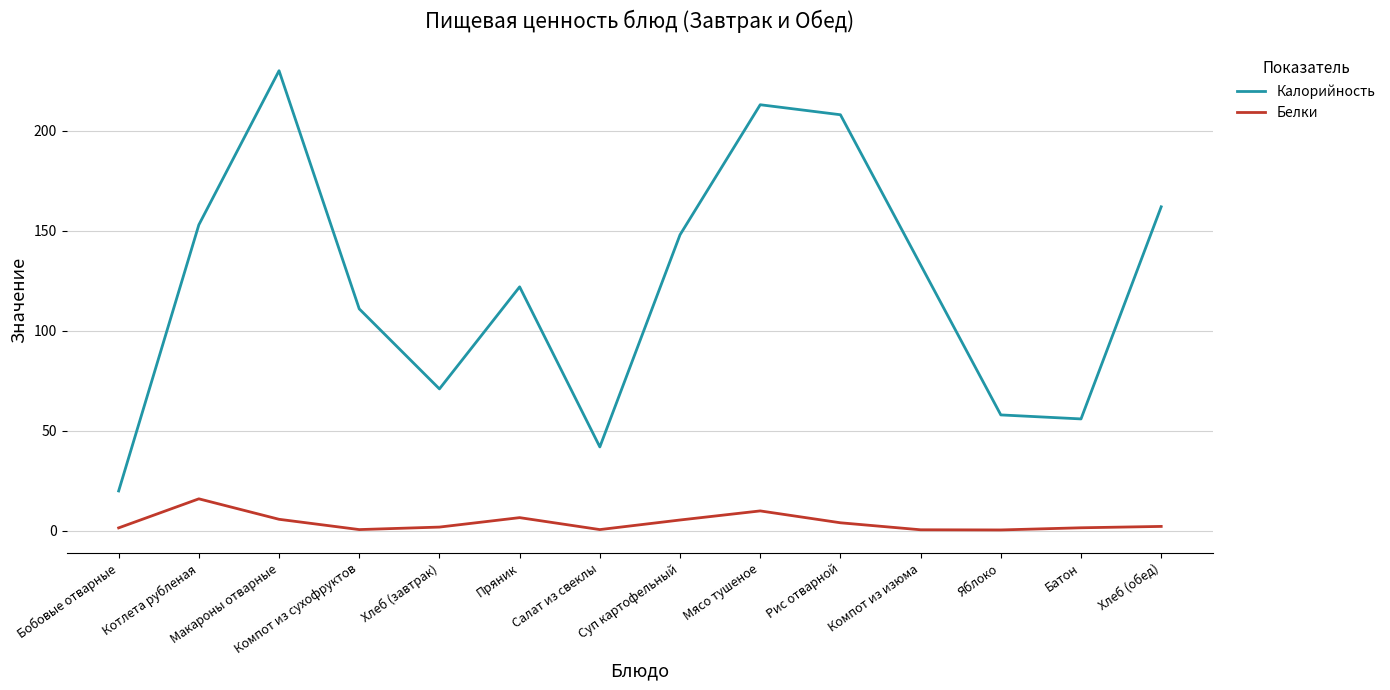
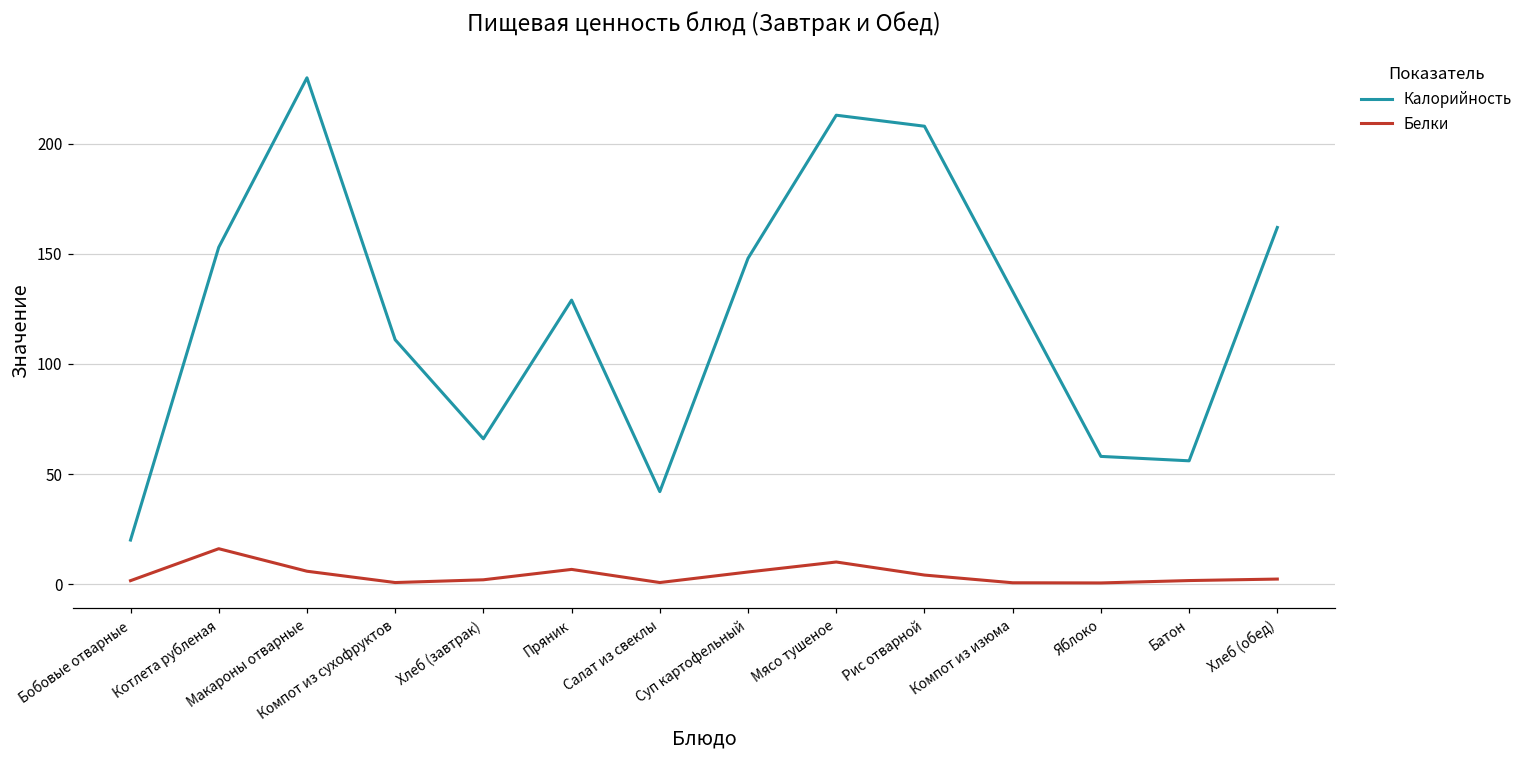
  {
    "Калорийность": {
      "Бобовые отварные": 20,
      "Котлета рубленая": 153,
      "Макароны отварные": 230,
      "Компот из сухофруктов": 111,
-     "Хлеб (завтрак)": 71,
-     "Пряник": 122,
+     "Хлеб (завтрак)": 66,
+     "Пряник": 129,
      "Салат из свеклы": 42,
      "Суп картофельный": 148,
      "Мясо тушеное": 213,
      "Рис отварной": 208,
      "Компот из изюма": 133,
      "Яблоко": 58,
      "Батон": 56,
      "Хлеб (обед)": 162
    },
    "Белки": {
      "Бобовые отварные": 2,
      "Котлета рубленая": 16,
      "Макароны отварные": 6,
      "Компот из сухофруктов": 1,
      "Хлеб (завтрак)": 2,
      "Пряник": 7,
      "Салат из свеклы": 1,
      "Суп картофельный": 5,
      "Мясо тушеное": 10,
      "Рис отварной": 4,
      "Компот из изюма": 1,
      "Яблоко": 1,
      "Батон": 2,
      "Хлеб (обед)": 2
    }
  }
